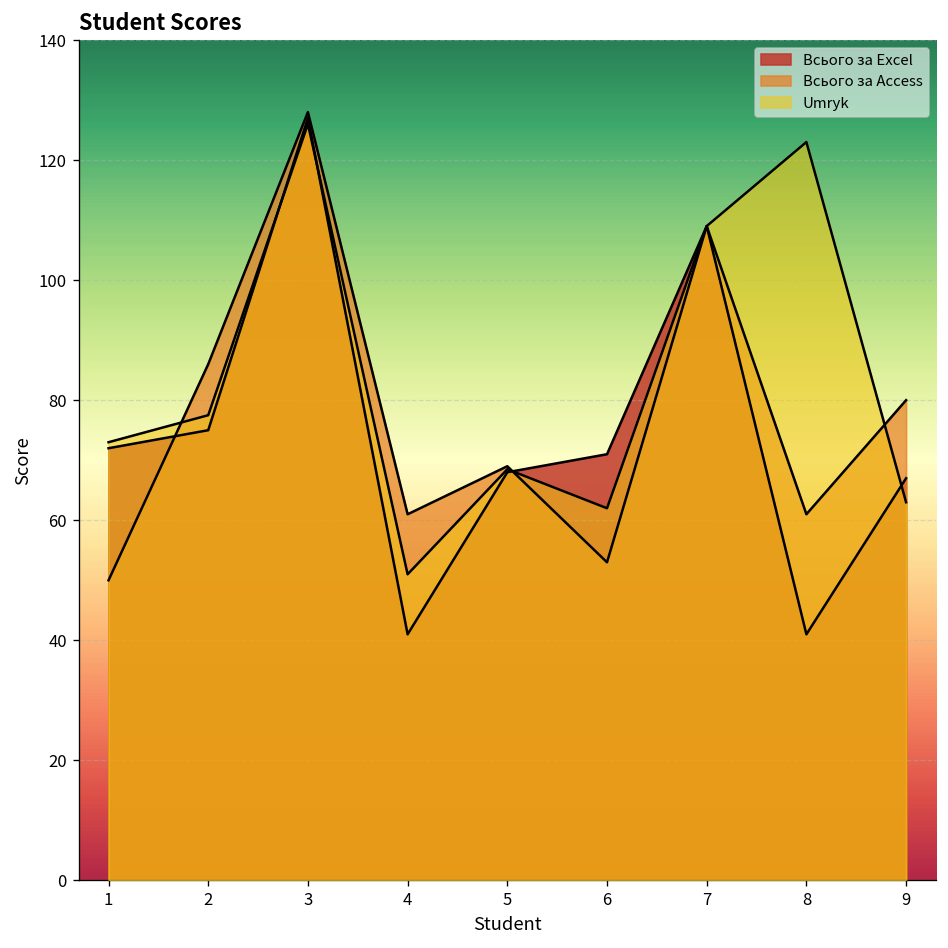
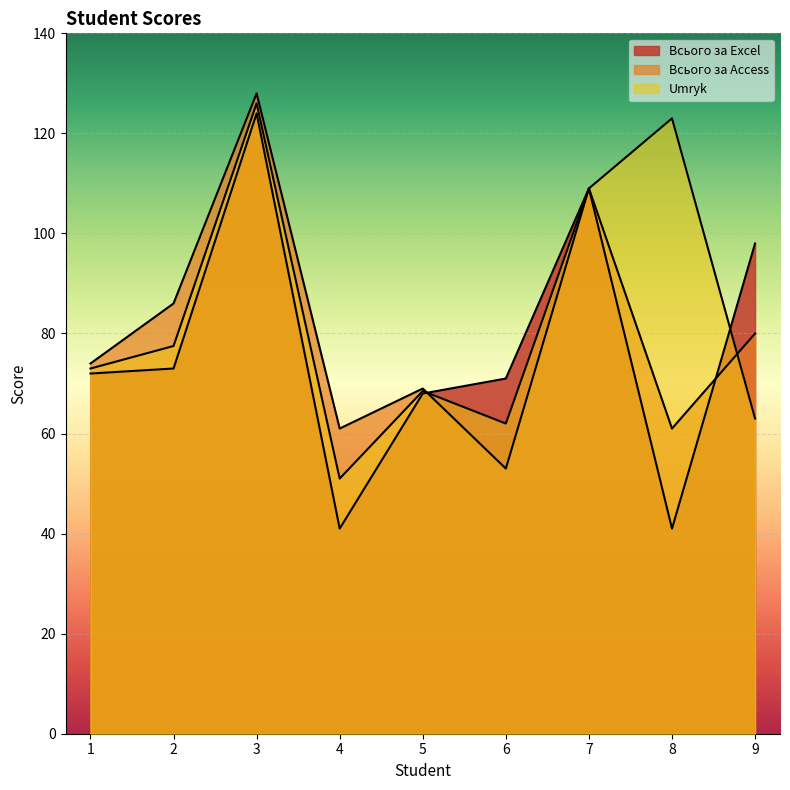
  {
    "Всього за Excel": {
      "1": 72,
-     "2": 75,
-     "3": 127,
+     "2": 73,
+     "3": 124,
      "4": 41,
      "6": 71,
      "8": 41,
-     "9": 67
+     "9": 98
    },
    "Всього за Access": {
-     "1": 50,
+     "1": 74,
      "2": 86,
      "3": 128,
      "4": 61,
      "6": 53,
      "8": 61,
      "9": 80
    },
    "Umryk": {
      "1": 73,
      "2": 78,
      "3": 126,
      "4": 51,
      "6": 62,
      "8": 123,
      "9": 63
    }
  }
